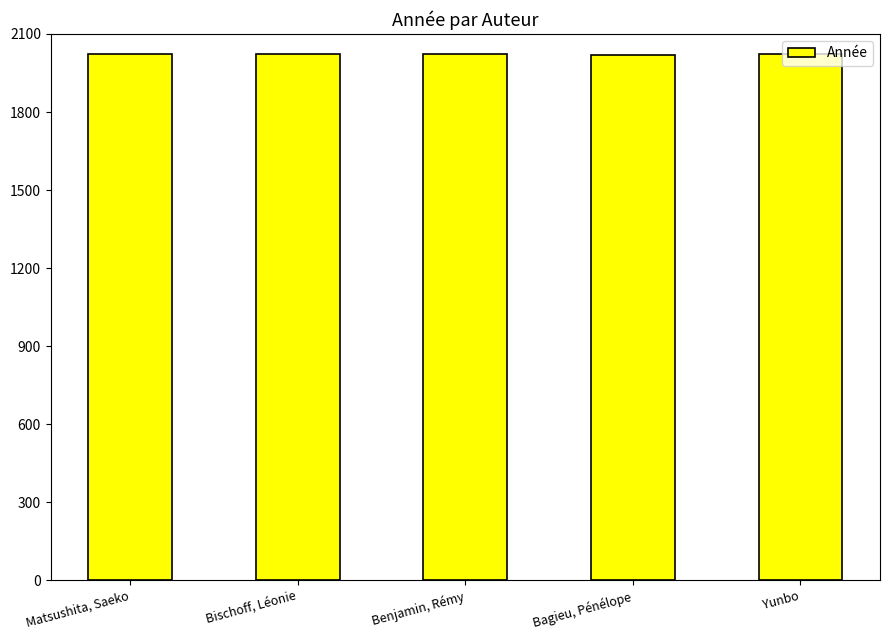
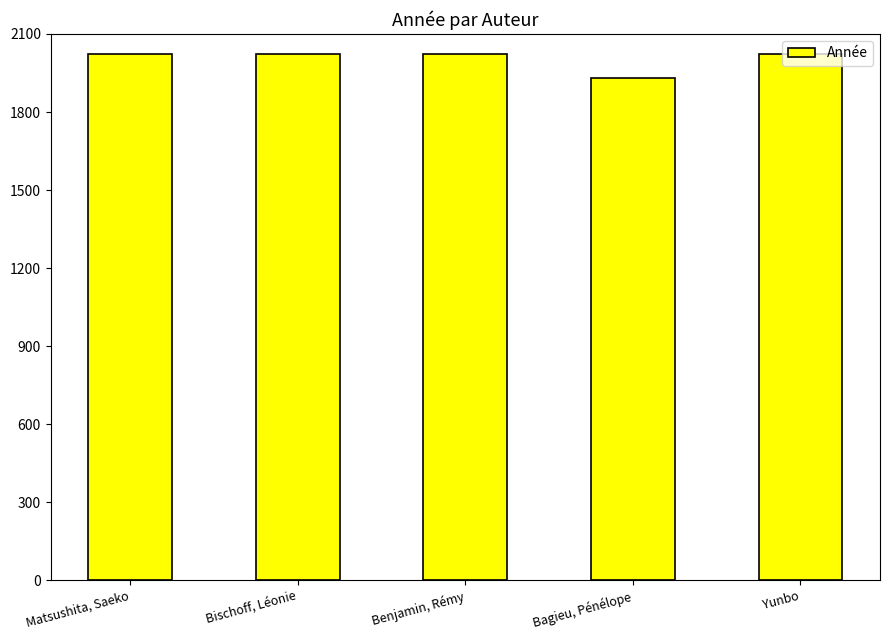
  {
    "Matsushita, Saeko": 2020,
    "Bischoff, Léonie": 2020,
    "Benjamin, Rémy": 2020,
-   "Bagieu, Pénélope": 2020
+   "Bagieu, Pénélope": 1930
  }
